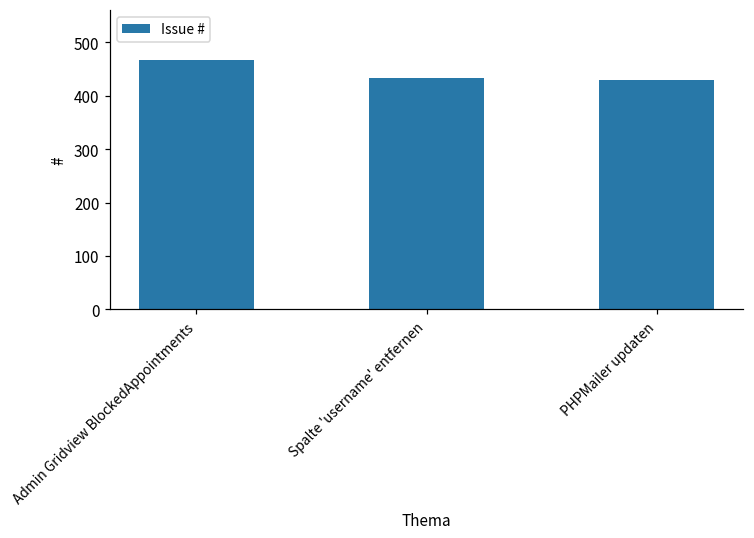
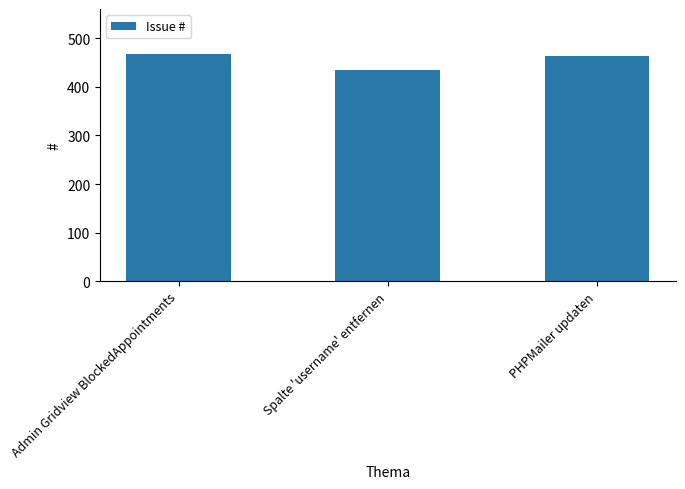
  {
    "Admin Gridview BlockedAppointments": 470,
    "Spalte 'username' entfernen": 430,
-   "PHPMailer updaten": 430
+   "PHPMailer updaten": 460
  }
